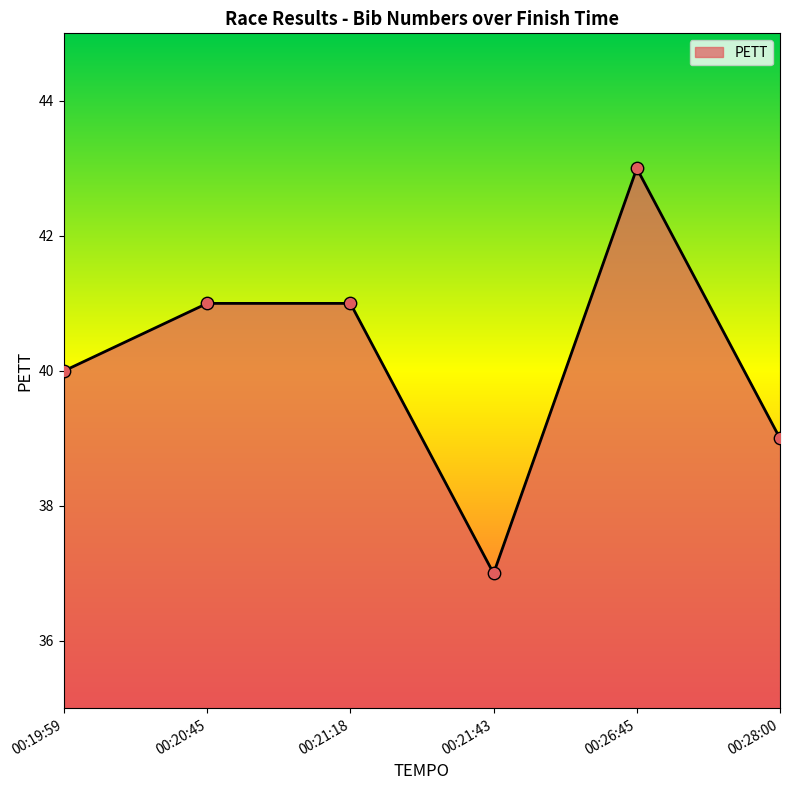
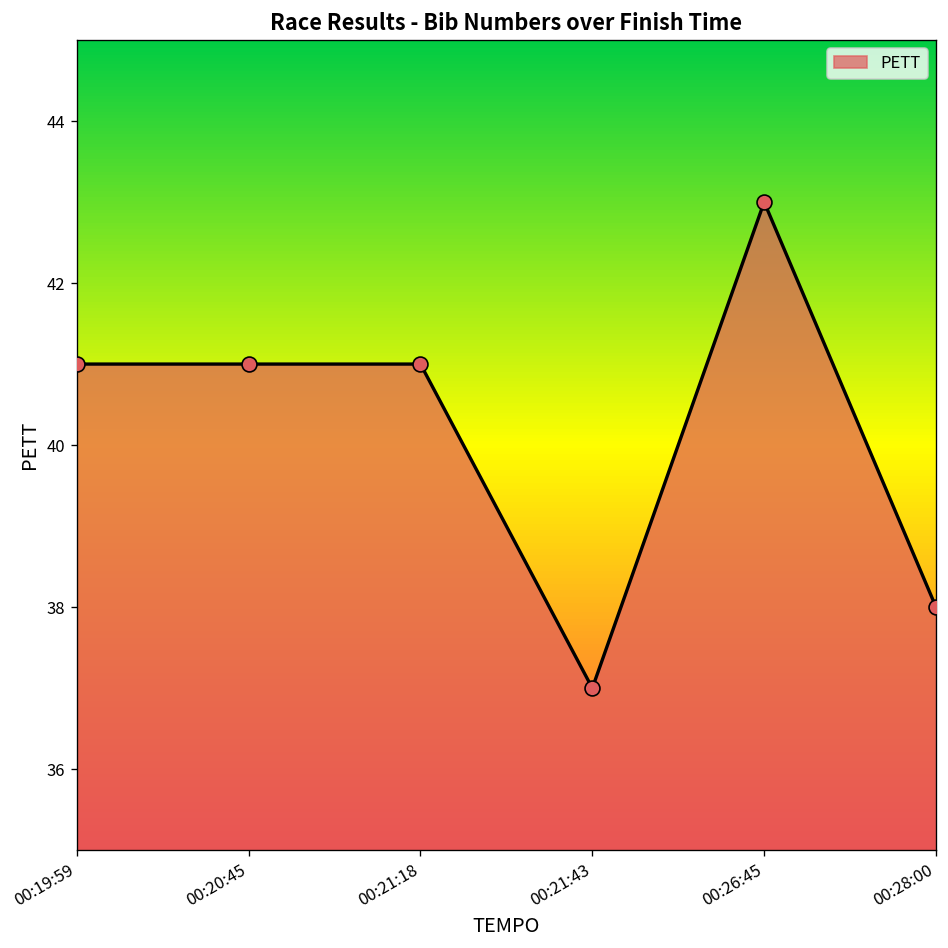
  {
-   "00:19:59": 40,
+   "00:19:59": 41,
    "00:20:45": 41,
    "00:21:18": 41,
    "00:21:43": 37,
    "00:26:45": 43,
-   "00:28:00": 39
+   "00:28:00": 38
  }
